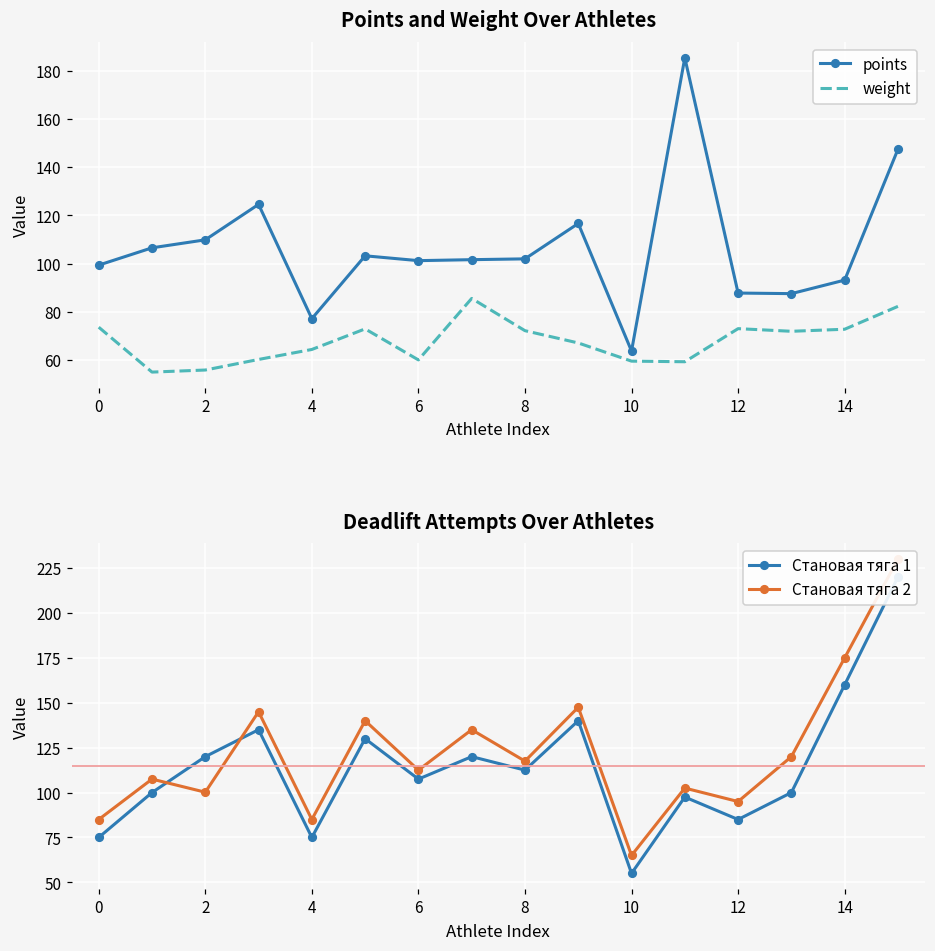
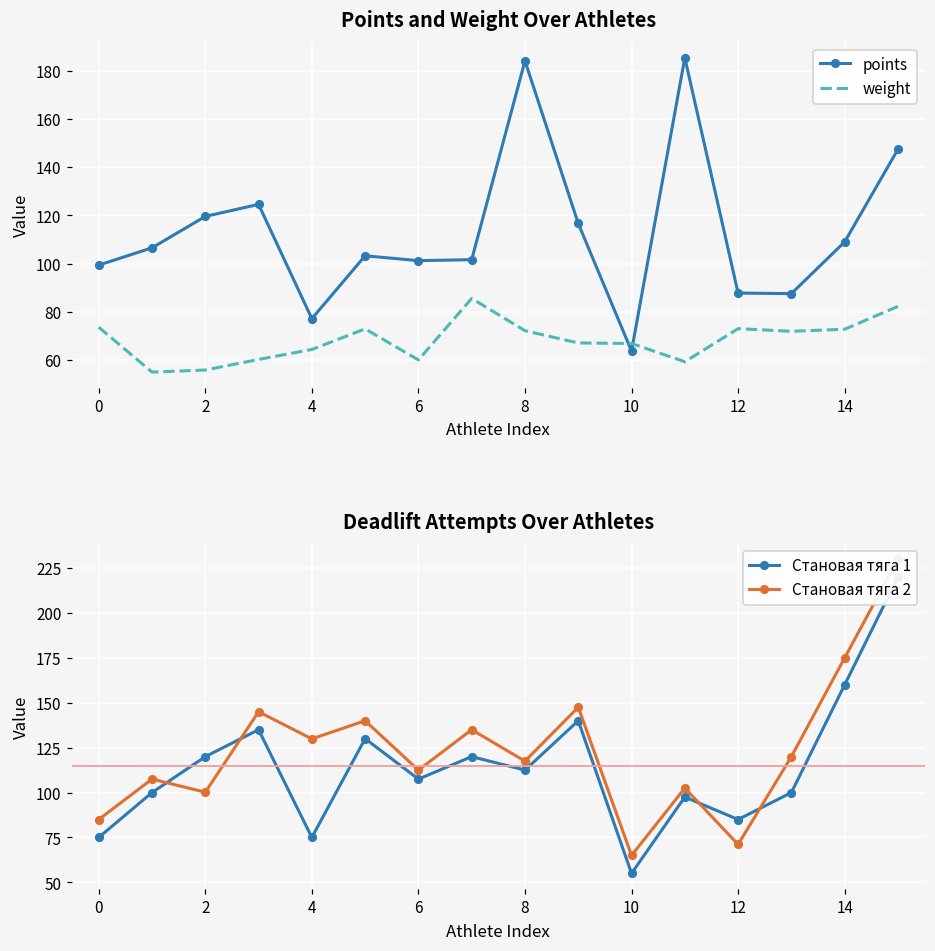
  {
    "Points and Weight Over Athletes": {
      "points": {
        "0": 99,
-       "2": 110,
+       "2": 120,
        "4": 77,
        "6": 101,
-       "8": 102,
+       "8": 184,
        "10": 64,
        "12": 88,
-       "14": 93
+       "14": 109
      },
      "weight": {
        "0": 74,
        "2": 56,
        "4": 64,
        "6": 60,
        "8": 72,
-       "10": 59,
+       "10": 67,
        "12": 73,
        "14": 73
      }
    },
    "Deadlift Attempts Over Athletes": {
      "Становая тяга 1": {
        "0": 75,
        "2": 120,
        "4": 75,
        "6": 108,
        "8": 113,
        "10": 55,
        "12": 85,
        "14": 160
      },
      "Становая тяга 2": {
        "0": 85,
        "2": 100,
-       "4": 85,
+       "4": 130,
        "6": 113,
        "8": 118,
        "10": 65,
-       "12": 95,
+       "12": 71,
        "14": 175
      }
    }
  }
